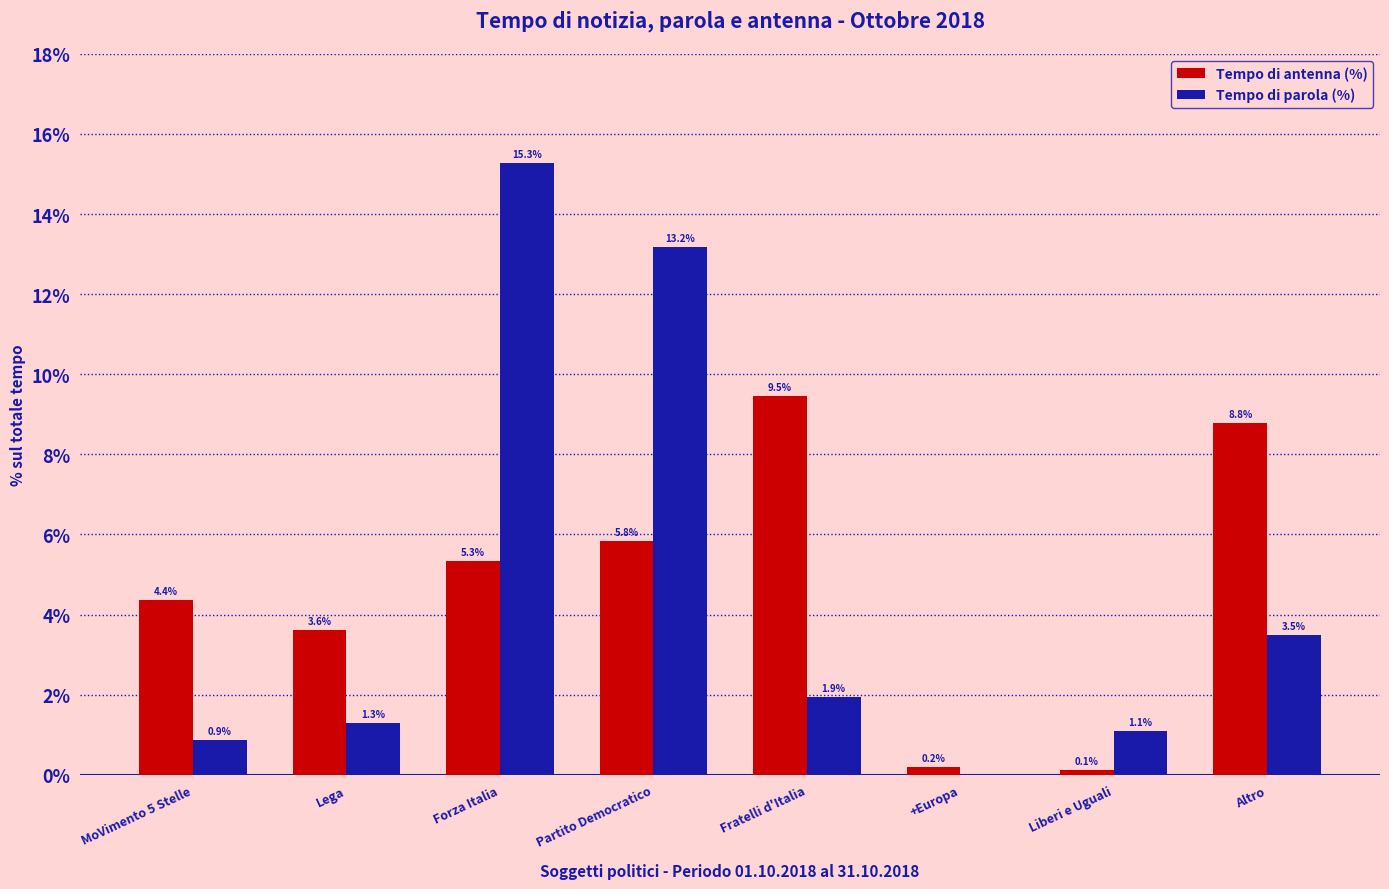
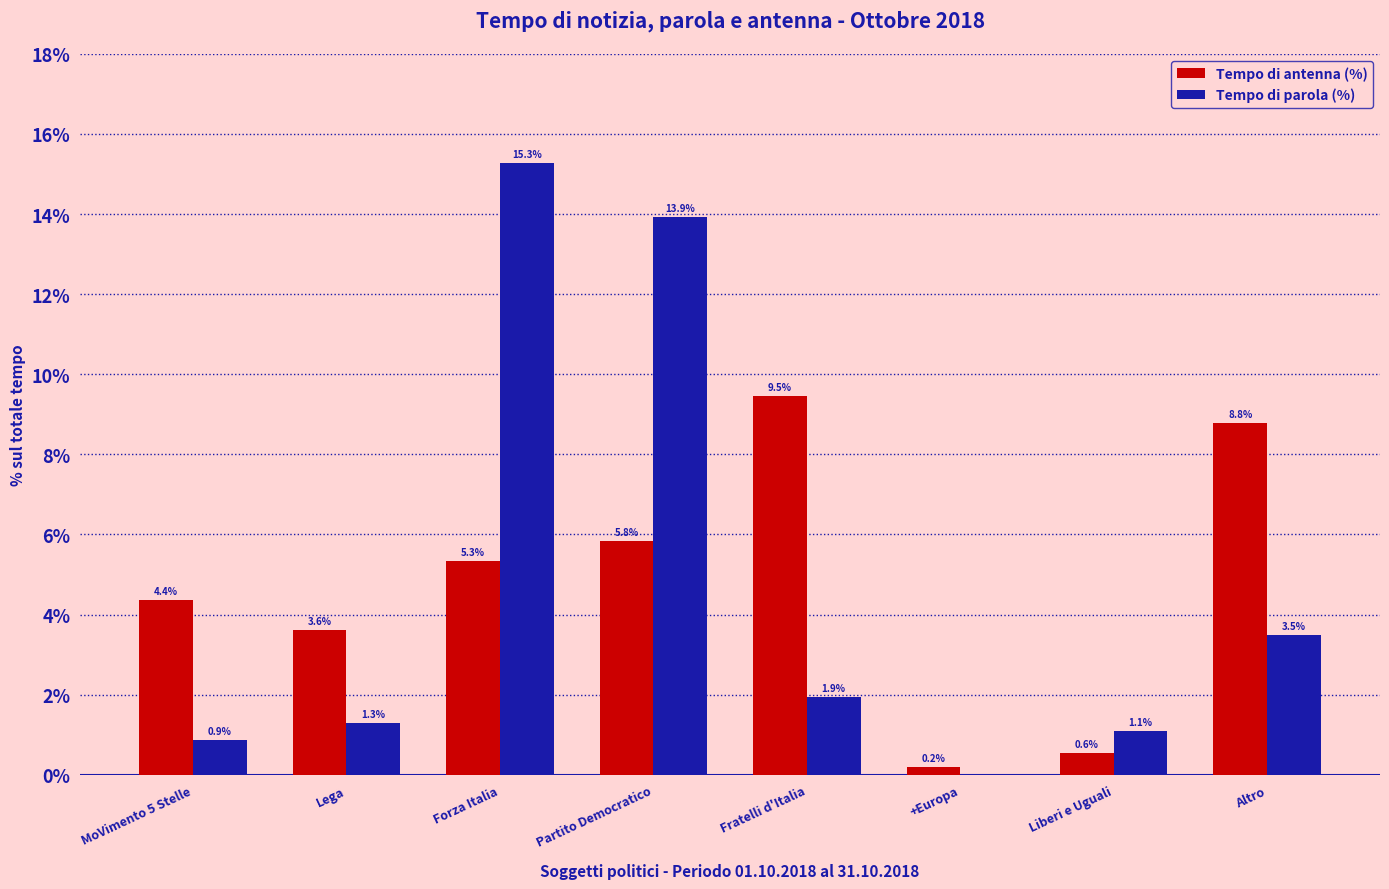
  {
    "Tempo di antenna (%)": {
      "MoVimento 5 Stelle": "4.4%",
      "Lega": "3.6%",
      "Forza Italia": "5.3%",
      "Partito Democratico": "5.8%",
      "Fratelli d'Italia": "9.5%",
      "+Europa": "0.2%",
-     "Liberi e Uguali": "0.1%",
+     "Liberi e Uguali": "0.6%",
      "Altro": "8.8%"
    },
    "Tempo di parola (%)": {
      "MoVimento 5 Stelle": "0.9%",
      "Lega": "1.3%",
      "Forza Italia": "15.3%",
-     "Partito Democratico": "13.2%",
+     "Partito Democratico": "13.9%",
      "Fratelli d'Italia": "1.9%",
      "Liberi e Uguali": "1.1%",
      "Altro": "3.5%"
    }
  }
